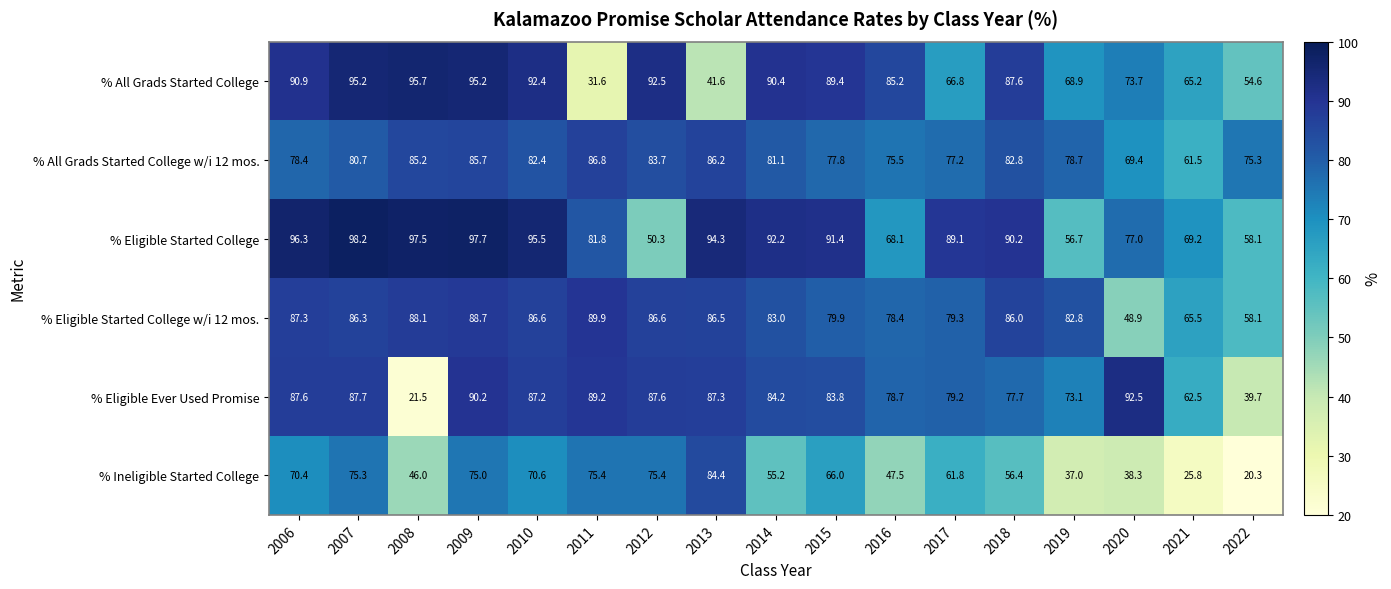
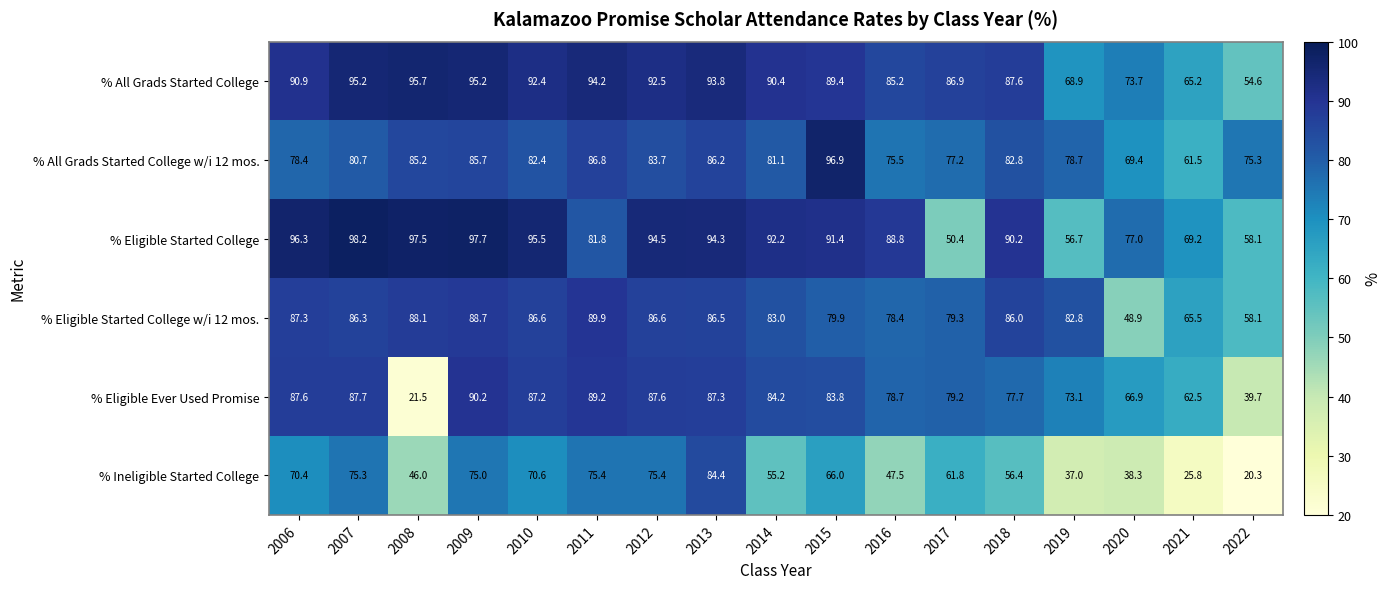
  {
    "% All Grads Started College": {
      "2006": 90.9,
      "2007": 95.2,
      "2008": 95.7,
      "2009": 95.2,
      "2010": 92.4,
-     "2011": 31.6,
+     "2011": 94.2,
      "2012": 92.5,
-     "2013": 41.6,
+     "2013": 93.8,
      "2014": 90.4,
      "2015": 89.4,
      "2016": 85.2,
-     "2017": 66.8,
+     "2017": 86.9,
      "2018": 87.6,
      "2019": 68.9,
      "2020": 73.7,
      "2021": 65.2,
      "2022": 54.6
    },
    "% All Grads Started College w/i 12 mos.": {
      "2006": 78.4,
      "2007": 80.7,
      "2008": 85.2,
      "2009": 85.7,
      "2010": 82.4,
      "2011": 86.8,
      "2012": 83.7,
      "2013": 86.2,
      "2014": 81.1,
-     "2015": 77.8,
+     "2015": 96.9,
      "2016": 75.5,
      "2017": 77.2,
      "2018": 82.8,
      "2019": 78.7,
      "2020": 69.4,
      "2021": 61.5,
      "2022": 75.3
    },
    "% Eligible Started College": {
      "2006": 96.3,
      "2007": 98.2,
      "2008": 97.5,
      "2009": 97.7,
      "2010": 95.5,
      "2011": 81.8,
-     "2012": 50.3,
+     "2012": 94.5,
      "2013": 94.3,
      "2014": 92.2,
      "2015": 91.4,
-     "2016": 68.1,
-     "2017": 89.1,
+     "2016": 88.8,
+     "2017": 50.4,
      "2018": 90.2,
      "2019": 56.7,
      "2020": 77.0,
      "2021": 69.2,
      "2022": 58.1
    },
    "% Eligible Started College w/i 12 mos.": {
      "2006": 87.3,
      "2007": 86.3,
      "2008": 88.1,
      "2009": 88.7,
      "2010": 86.6,
      "2011": 89.9,
      "2012": 86.6,
      "2013": 86.5,
      "2014": 83.0,
      "2015": 79.9,
      "2016": 78.4,
      "2017": 79.3,
      "2018": 86.0,
      "2019": 82.8,
      "2020": 48.9,
      "2021": 65.5,
      "2022": 58.1
    },
    "% Eligible Ever Used Promise": {
      "2006": 87.6,
      "2007": 87.7,
      "2008": 21.5,
      "2009": 90.2,
      "2010": 87.2,
      "2011": 89.2,
      "2012": 87.6,
      "2013": 87.3,
      "2014": 84.2,
      "2015": 83.8,
      "2016": 78.7,
      "2017": 79.2,
      "2018": 77.7,
      "2019": 73.1,
-     "2020": 92.5,
+     "2020": 66.9,
      "2021": 62.5,
      "2022": 39.7
    },
    "% Ineligible Started College": {
      "2006": 70.4,
      "2007": 75.3,
      "2008": 46.0,
      "2009": 75.0,
      "2010": 70.6,
      "2011": 75.4,
      "2012": 75.4,
      "2013": 84.4,
      "2014": 55.2,
      "2015": 66.0,
      "2016": 47.5,
      "2017": 61.8,
      "2018": 56.4,
      "2019": 37.0,
      "2020": 38.3,
      "2021": 25.8,
      "2022": 20.3
    }
  }
